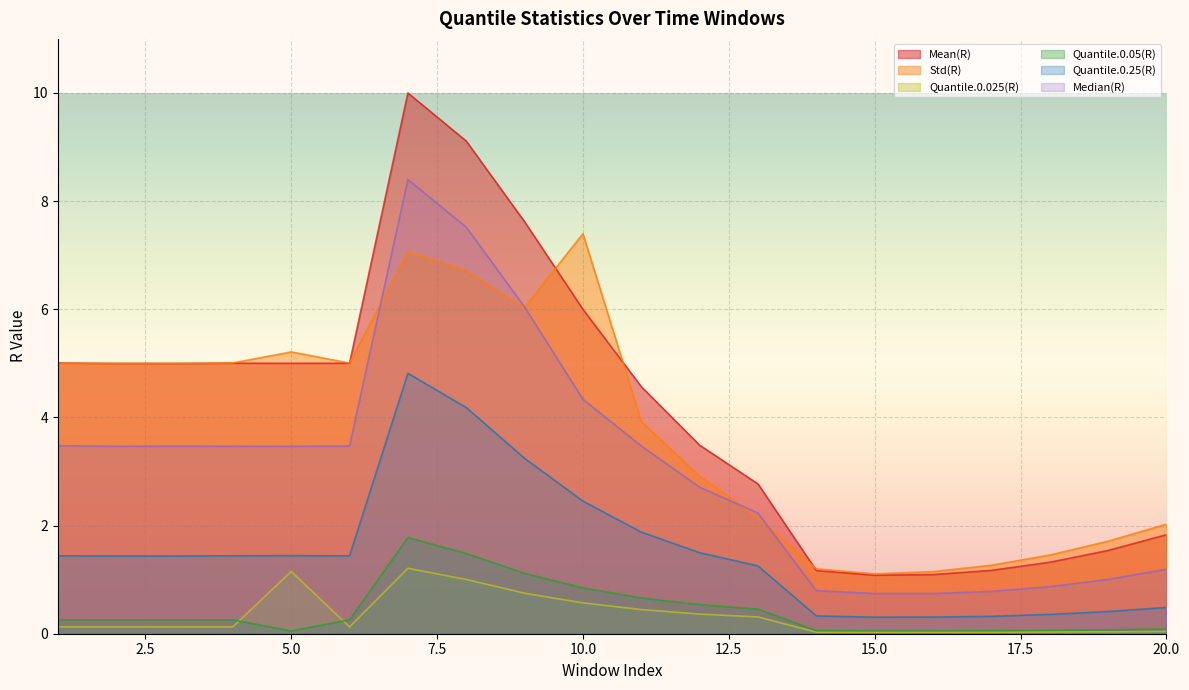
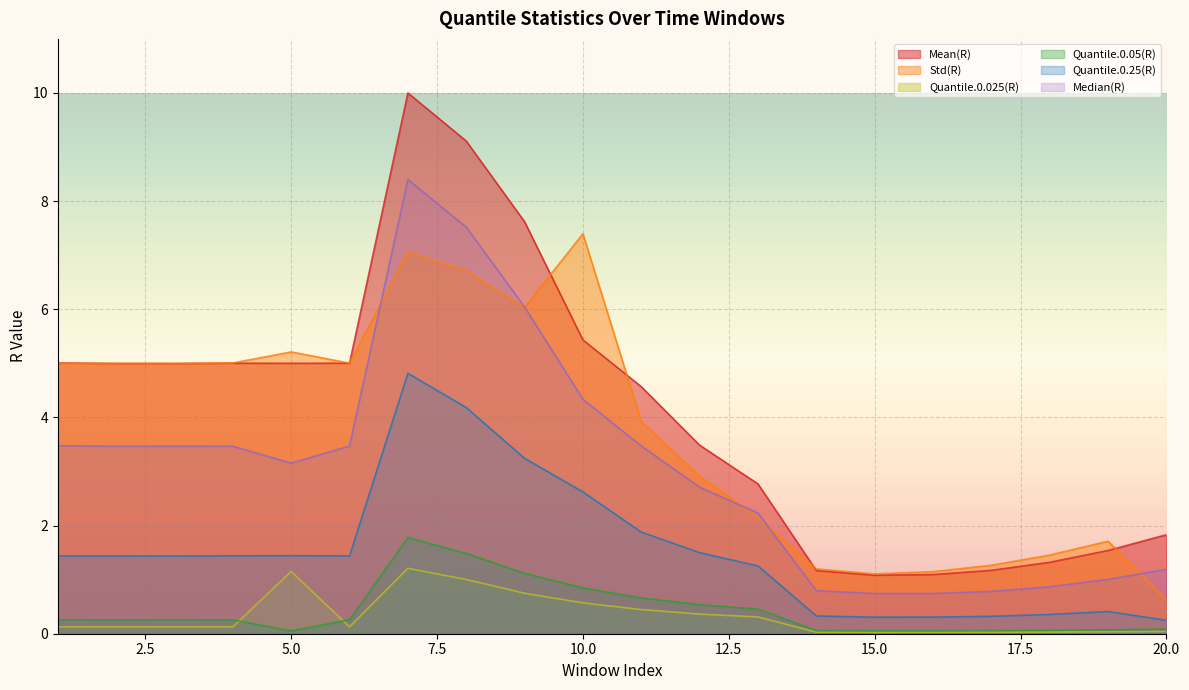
  {
    "Mean(R)": {
      "5.0": 5.0,
-     "10.0": 6.0,
+     "10.0": 5.4,
      "20.0": 1.8
    },
    "Std(R)": {
      "5.0": 5.2,
      "10.0": 7.4,
-     "20.0": 2.0
+     "20.0": 0.6
    },
    "Quantile.0.025(R)": {
      "5.0": 1.2,
      "10.0": 0.6
    },
    "Quantile.0.05(R)": {
      "5.0": 0.1,
      "10.0": 0.8
    },
    "Quantile.0.25(R)": {
      "5.0": 1.4,
-     "10.0": 2.5,
+     "10.0": 2.6,
      "15.0": 0.3,
-     "20.0": 0.5
+     "20.0": 0.2
    },
    "Median(R)": {
-     "5.0": 3.5,
+     "5.0": 3.2,
      "10.0": 4.3,
      "15.0": 0.7,
      "20.0": 1.2
    }
  }
